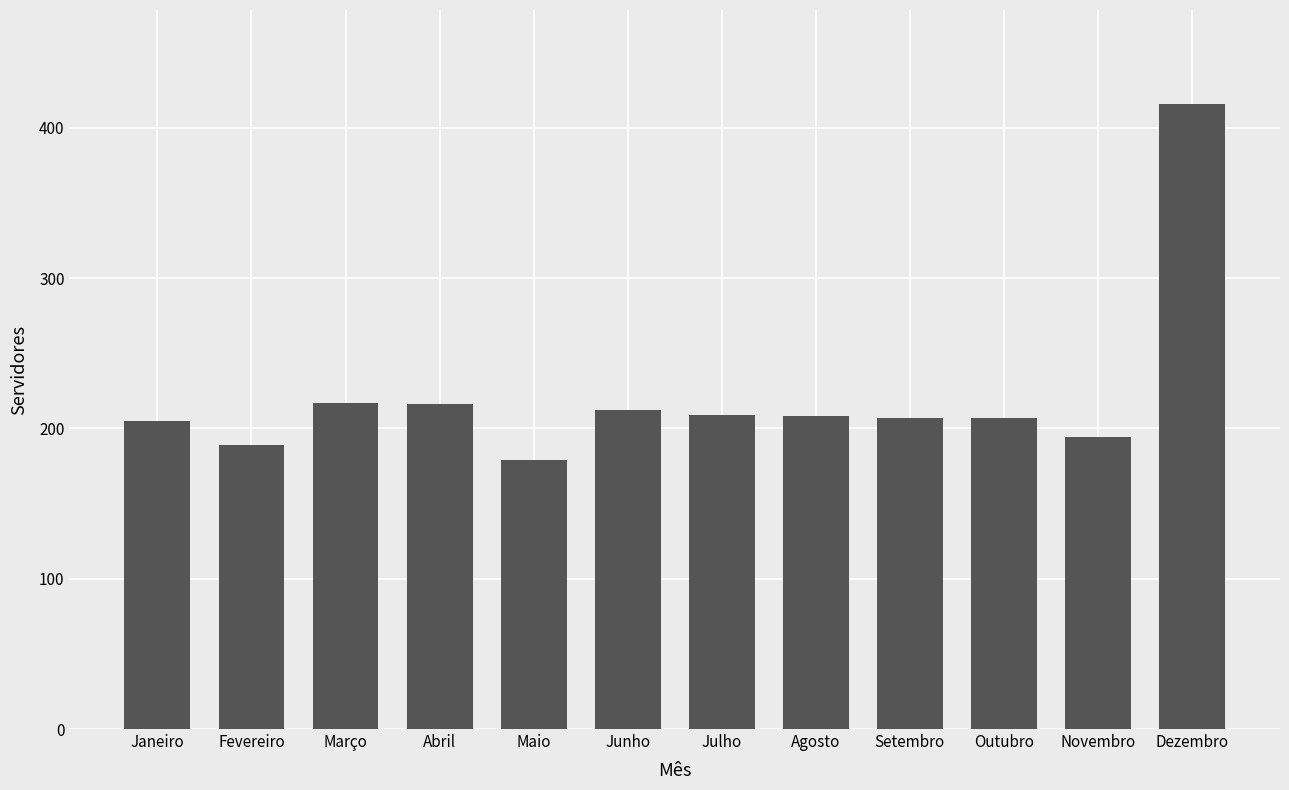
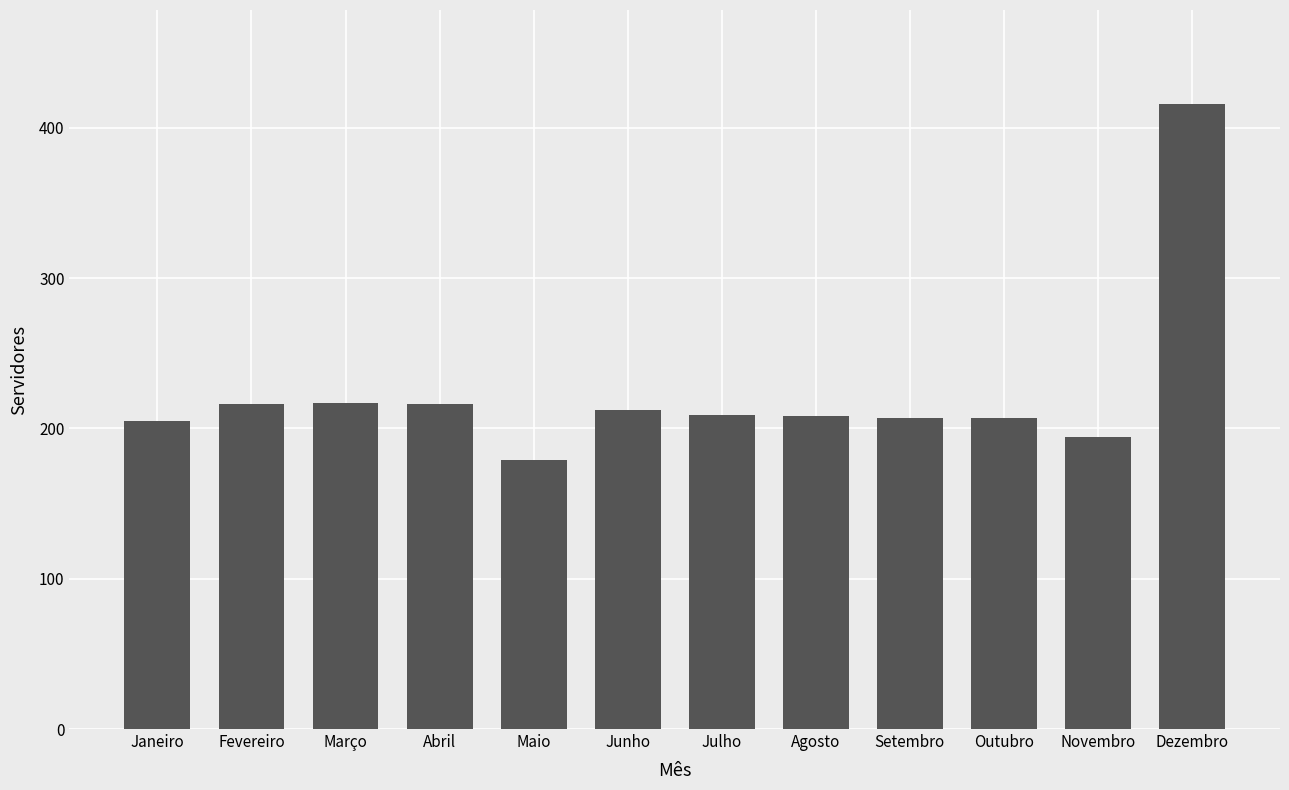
  {
    "Janeiro": 205,
-   "Fevereiro": 189,
+   "Fevereiro": 216,
    "Março": 217,
    "Abril": 216,
    "Maio": 179,
    "Junho": 212,
    "Julho": 209,
    "Agosto": 208,
    "Setembro": 207,
    "Outubro": 207,
    "Novembro": 194,
    "Dezembro": 416
  }
